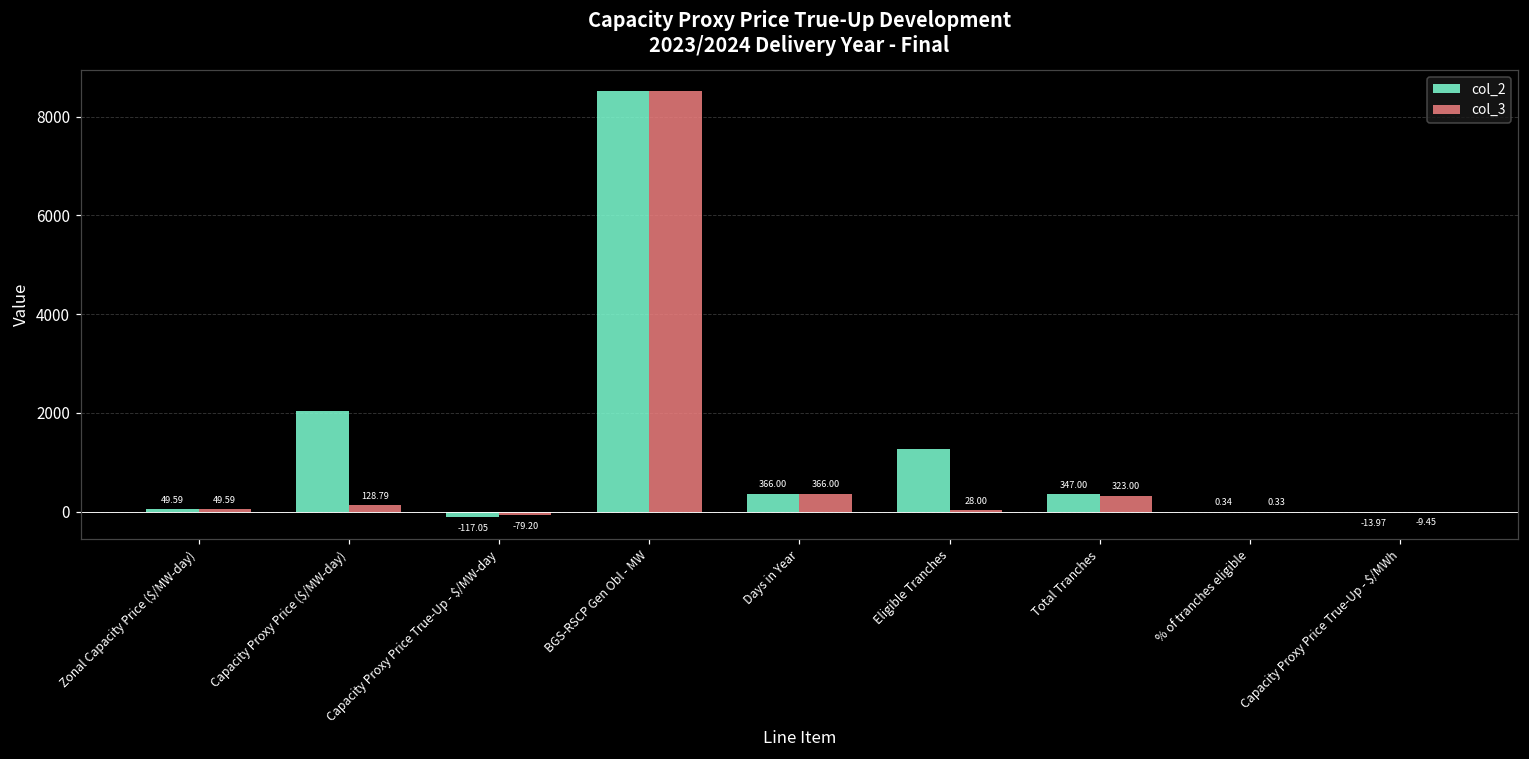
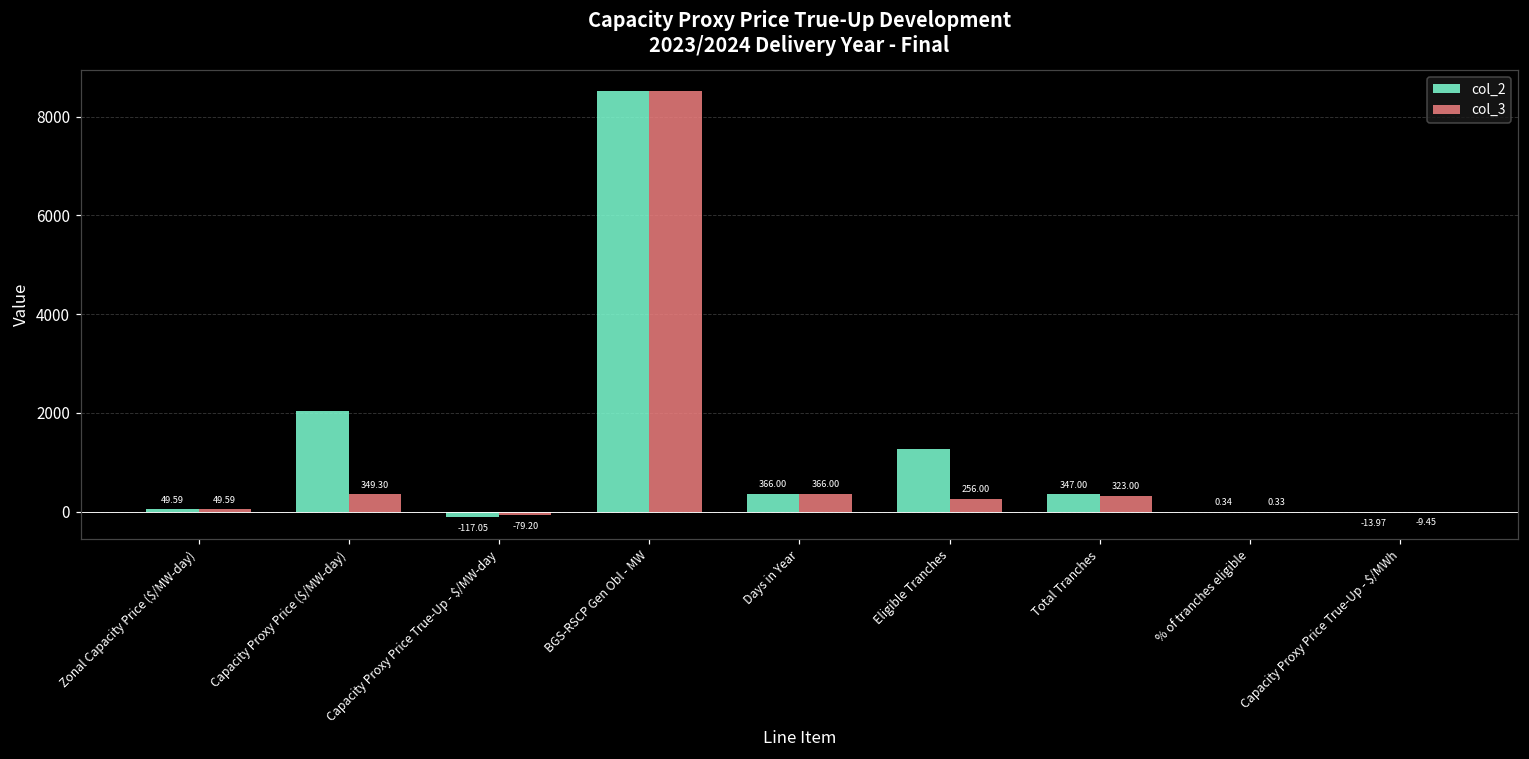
  {
    "col_2": {
      "Zonal Capacity Price ($/MW-day)": 49.59,
      "Capacity Proxy Price True-Up - $/MW-day": -117.05,
      "Days in Year": 366.00,
      "Total Tranches": 347.00,
      "% of tranches eligible": 0.34,
      "Capacity Proxy Price True-Up - $/MWh": -13.97
    },
    "col_3": {
      "Zonal Capacity Price ($/MW-day)": 49.59,
-     "Capacity Proxy Price ($/MW-day)": 128.79,
+     "Capacity Proxy Price ($/MW-day)": 349.30,
      "Capacity Proxy Price True-Up - $/MW-day": -79.20,
      "Days in Year": 366.00,
-     "Eligible Tranches": 28.00,
+     "Eligible Tranches": 256.00,
      "Total Tranches": 323.00,
      "% of tranches eligible": 0.33,
      "Capacity Proxy Price True-Up - $/MWh": -9.45
    }
  }
